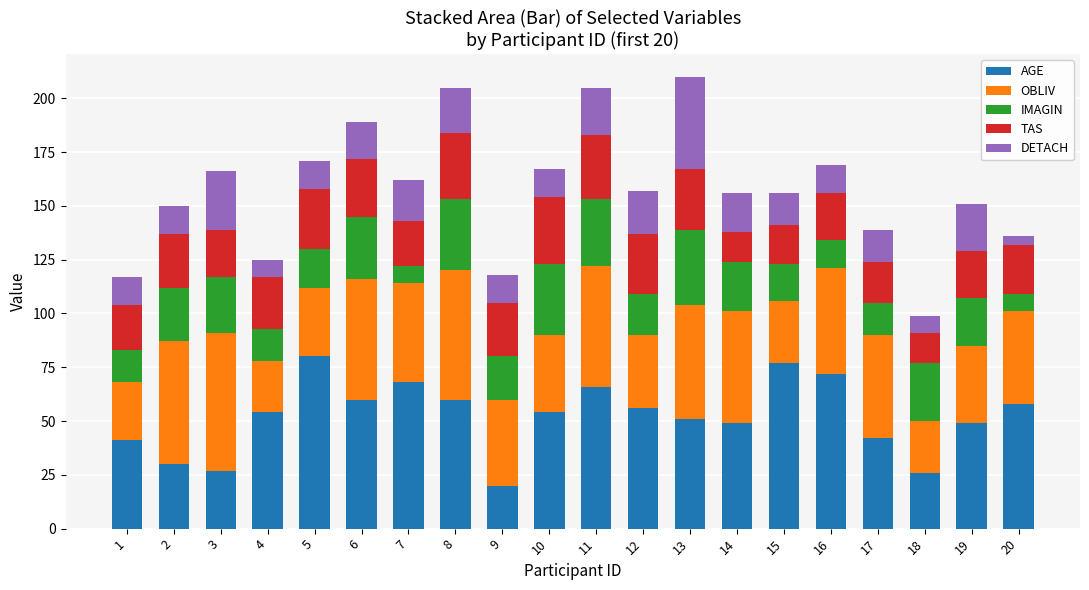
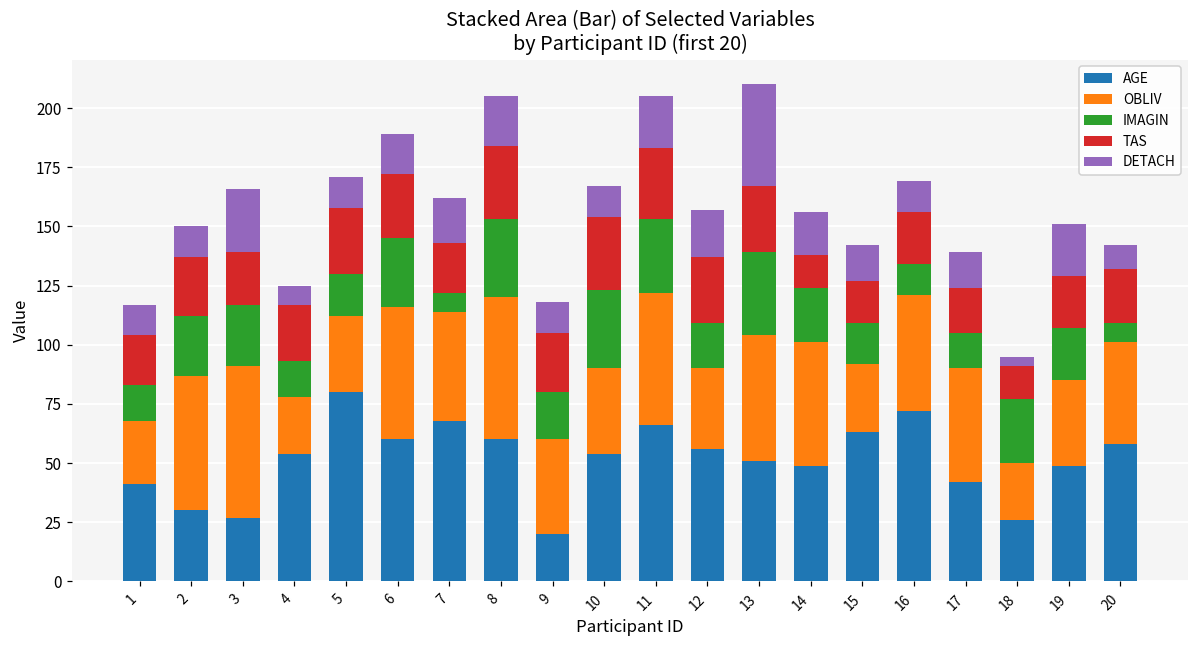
  {
    "AGE": {
      "1": 41,
      "2": 30,
      "3": 27,
      "4": 54,
      "5": 80,
      "6": 60,
      "7": 68,
      "8": 60,
      "9": 20,
      "10": 54,
      "11": 66,
      "12": 56,
      "13": 51,
      "14": 49,
-     "15": 77,
+     "15": 63,
      "16": 72,
      "17": 42,
      "18": 26,
      "19": 49,
      "20": 58
    },
    "OBLIV": {
      "1": 27,
      "2": 57,
      "3": 64,
      "4": 24,
      "5": 32,
      "6": 56,
      "7": 46,
      "8": 60,
      "9": 40,
      "10": 36,
      "11": 56,
      "12": 34,
      "13": 53,
      "14": 52,
      "15": 29,
      "16": 49,
      "17": 48,
      "18": 24,
      "19": 36,
      "20": 43
    },
    "IMAGIN": {
      "1": 15,
      "2": 25,
      "3": 26,
      "4": 15,
      "5": 18,
      "6": 29,
      "7": 8,
      "8": 33,
      "9": 20,
      "10": 33,
      "11": 31,
      "12": 19,
      "13": 35,
      "14": 23,
      "15": 17,
      "16": 13,
      "17": 15,
      "18": 27,
      "19": 22,
      "20": 8
    },
    "TAS": {
      "1": 21,
      "2": 25,
      "3": 22,
      "4": 24,
      "5": 28,
      "6": 27,
      "7": 21,
      "8": 31,
      "9": 25,
      "10": 31,
      "11": 30,
      "12": 28,
      "13": 28,
      "14": 14,
      "15": 18,
      "16": 22,
      "17": 19,
      "18": 14,
      "19": 22,
      "20": 23
    },
    "DETACH": {
      "1": 13,
      "2": 13,
      "3": 27,
      "4": 8,
      "5": 13,
      "6": 17,
      "7": 19,
      "8": 21,
      "9": 13,
      "10": 13,
      "11": 22,
      "12": 20,
      "13": 43,
      "14": 18,
      "15": 15,
      "16": 13,
      "17": 15,
-     "18": 8,
+     "18": 4,
      "19": 22,
-     "20": 4
+     "20": 10
    }
  }
